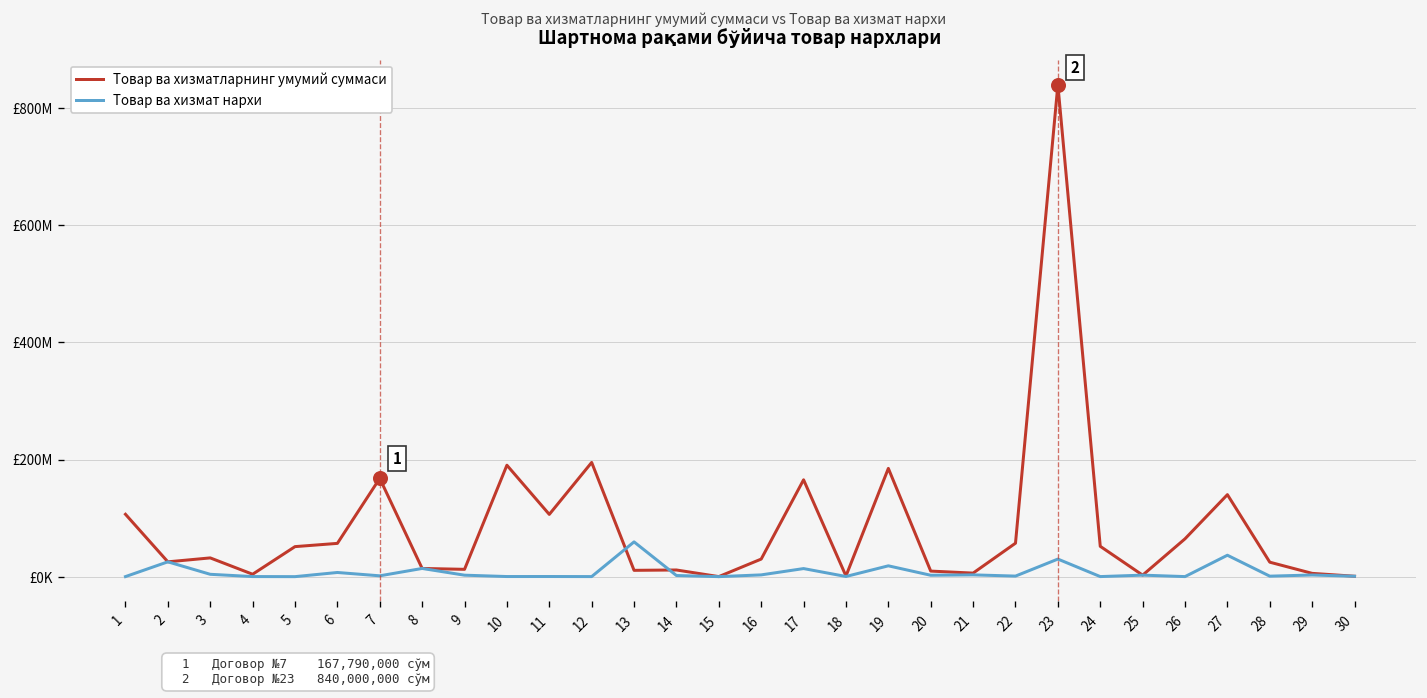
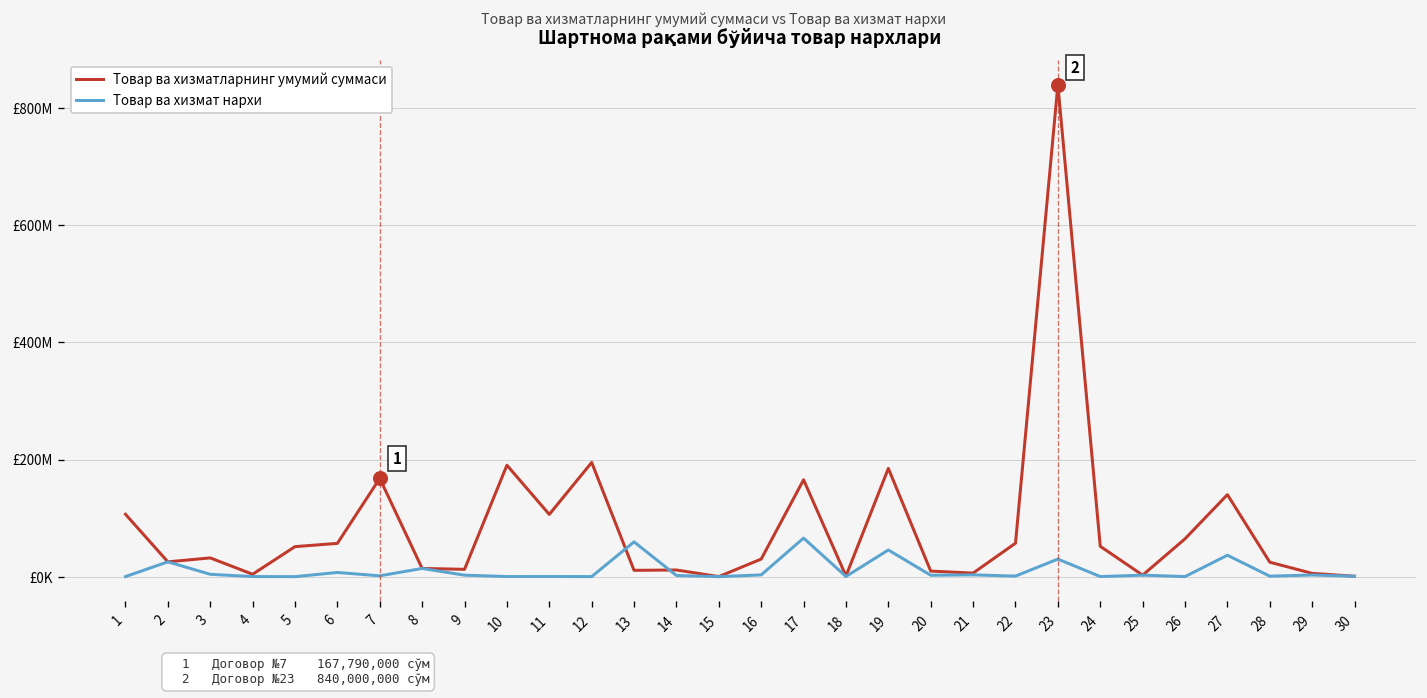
  {
    "Товар ва хизмат нархи": {
      "1": "£0",
      "3": "£0",
      "5": "£0",
      "6": "£10000000",
      "7": "£0",
      "9": "£0",
      "10": "£0",
      "11": "£0",
      "12": "£0",
      "13": "£60000000",
      "14": "£0",
      "16": "£0",
-     "17": "£10000000",
-     "19": "£20000000",
+     "17": "£70000000",
+     "19": "£50000000",
      "20": "£0",
      "22": "£0",
      "23": "£30000000",
      "24": "£0",
      "26": "£0",
      "27": "£40000000",
      "28": "£0"
    }
  }
